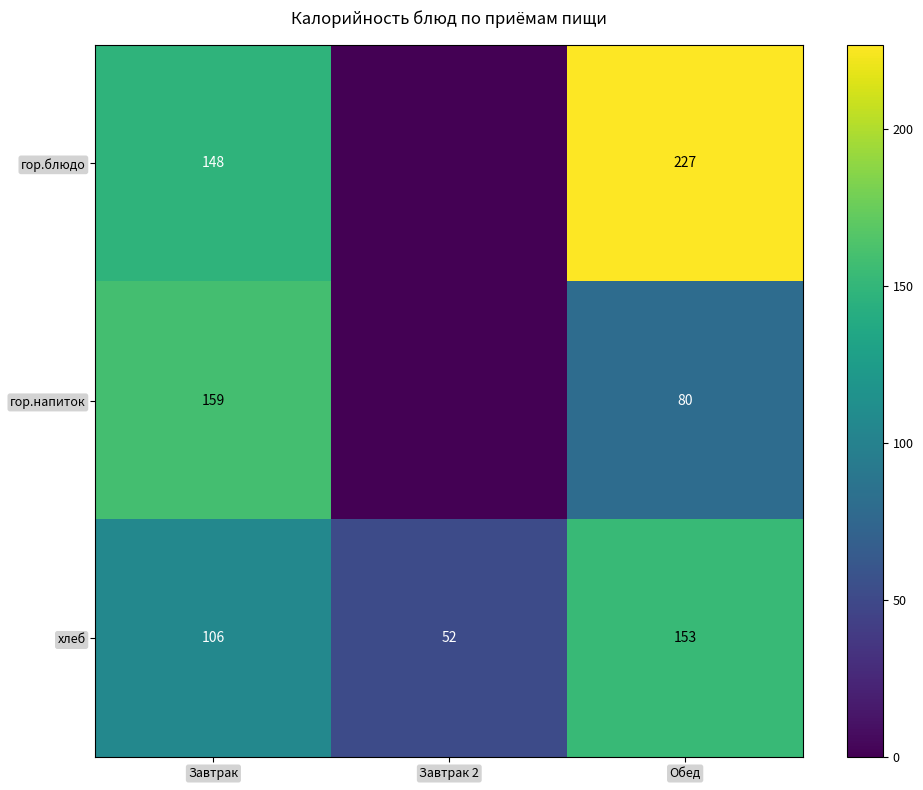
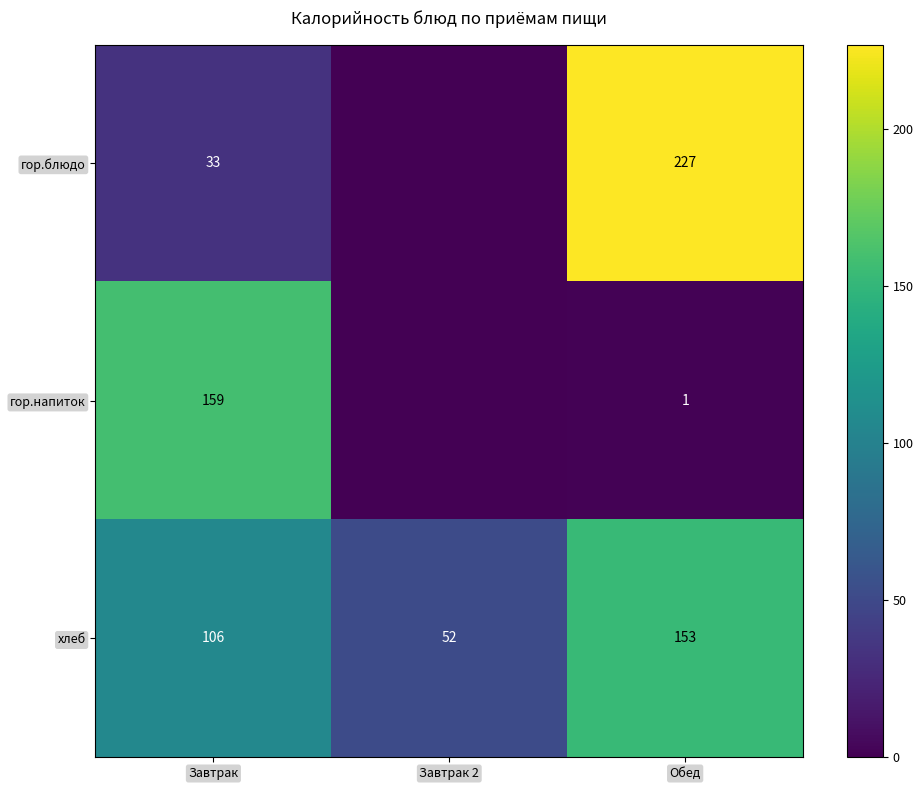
  {
    "гор.блюдо": {
-     "Завтрак": 148,
+     "Завтрак": 33,
      "Обед": 227
    },
    "гор.напиток": {
      "Завтрак": 159,
-     "Обед": 80
+     "Обед": 1
    },
    "хлеб": {
      "Завтрак": 106,
      "Завтрак 2": 52,
      "Обед": 153
    }
  }
